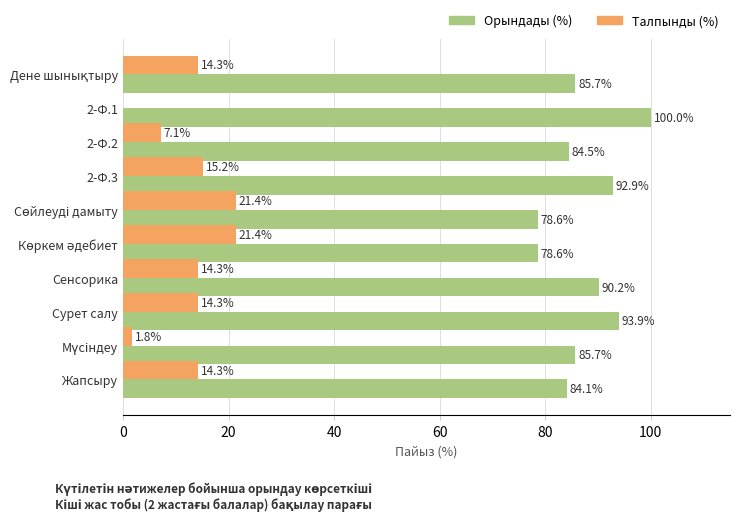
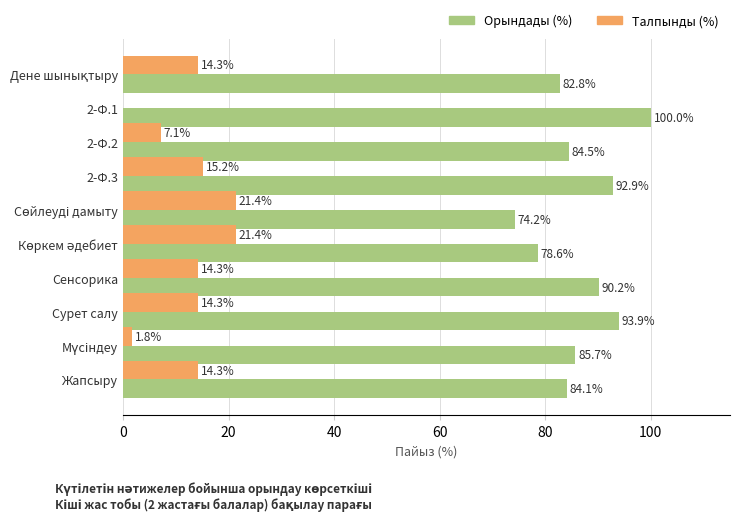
  {
    "Орындады (%)": {
-     "Дене шынықтыру": "85.7%",
+     "Дене шынықтыру": "82.8%",
      "2-Ф.1": "100.0%",
      "2-Ф.2": "84.5%",
      "2-Ф.3": "92.9%",
-     "Сөйлеуді дамыту": "78.6%",
+     "Сөйлеуді дамыту": "74.2%",
      "Көркем әдебиет": "78.6%",
      "Сенсорика": "90.2%",
      "Сурет салу": "93.9%",
      "Мүсіндеу": "85.7%",
      "Жапсыру": "84.1%"
    },
    "Талпынды (%)": {
      "Дене шынықтыру": "14.3%",
      "2-Ф.2": "7.1%",
      "2-Ф.3": "15.2%",
      "Сөйлеуді дамыту": "21.4%",
      "Көркем әдебиет": "21.4%",
      "Сенсорика": "14.3%",
      "Сурет салу": "14.3%",
      "Мүсіндеу": "1.8%",
      "Жапсыру": "14.3%"
    }
  }
